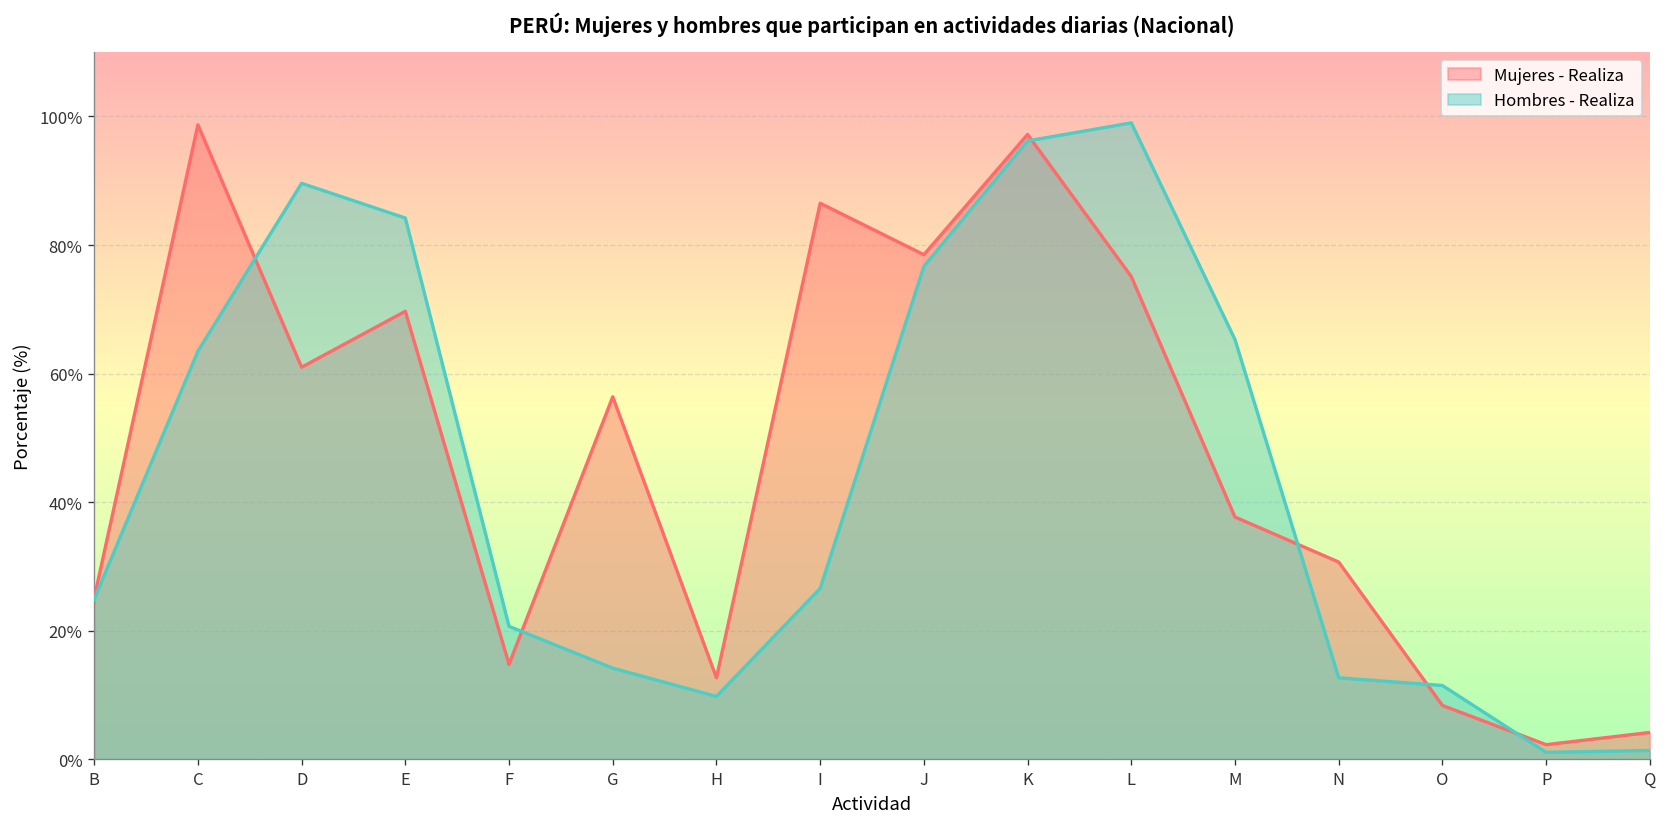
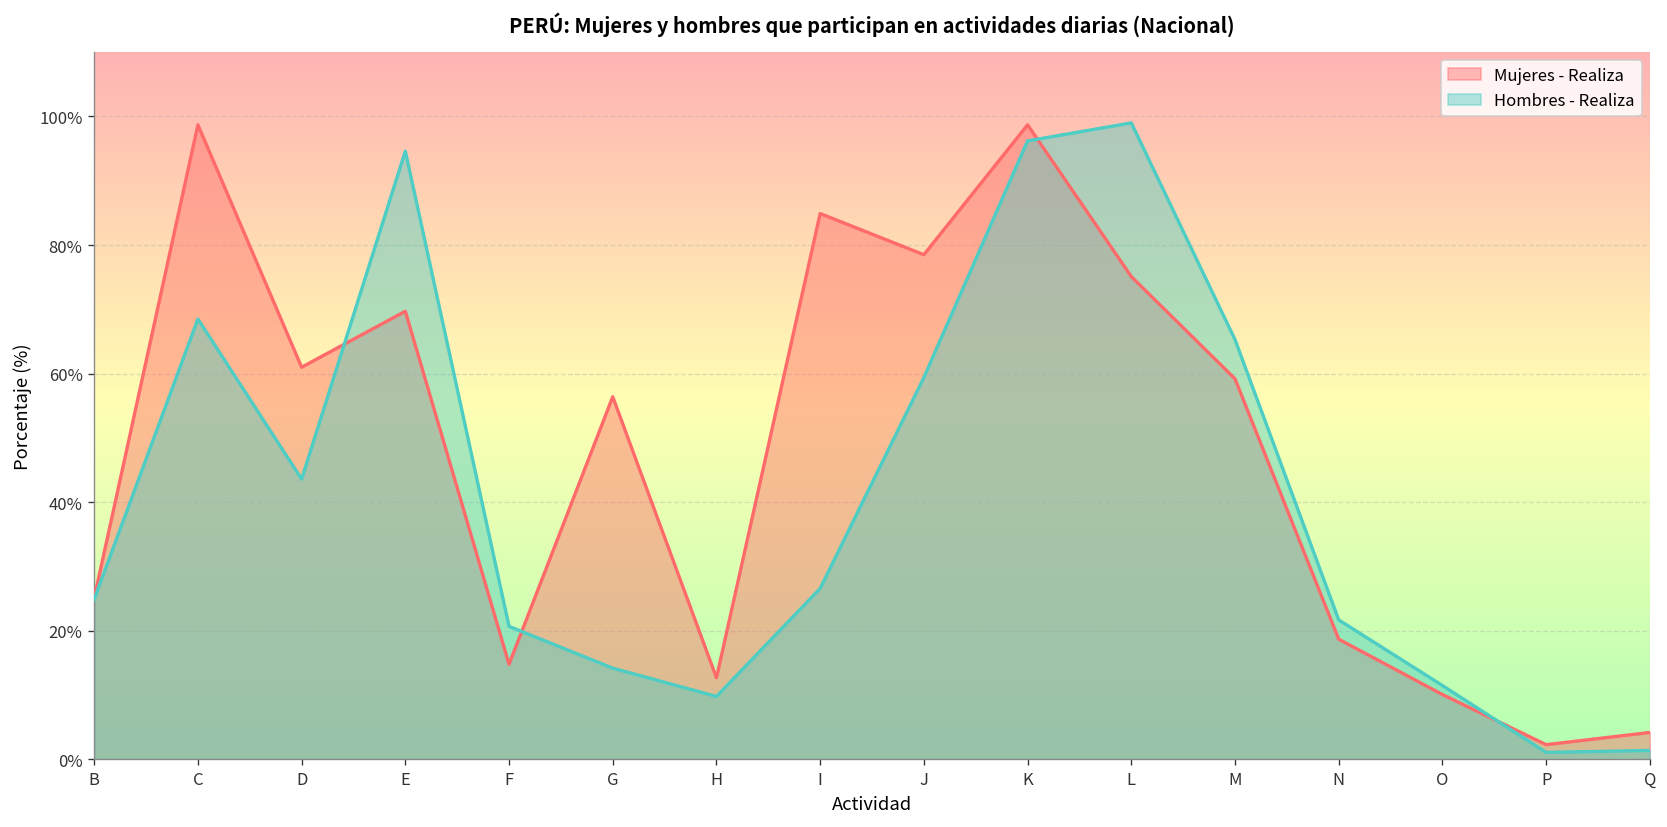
  {
    "Mujeres - Realiza": {
      "C": "99%",
      "D": "61%",
      "E": "70%",
      "F": "15%",
      "G": "56%",
      "H": "13%",
-     "I": "87%",
+     "I": "85%",
      "J": "79%",
-     "K": "97%",
+     "K": "99%",
      "L": "75%",
-     "M": "38%",
-     "N": "31%",
-     "O": "8%",
+     "M": "59%",
+     "N": "19%",
+     "O": "10%",
      "P": "2%",
      "Q": "4%"
    },
    "Hombres - Realiza": {
-     "C": "64%",
-     "D": "90%",
-     "E": "84%",
+     "C": "69%",
+     "D": "44%",
+     "E": "95%",
      "F": "21%",
      "G": "14%",
      "H": "10%",
      "I": "27%",
-     "J": "77%",
+     "J": "59%",
      "K": "96%",
      "L": "99%",
      "M": "65%",
-     "N": "13%",
+     "N": "22%",
      "O": "12%",
      "P": "1%",
      "Q": "1%"
    }
  }
